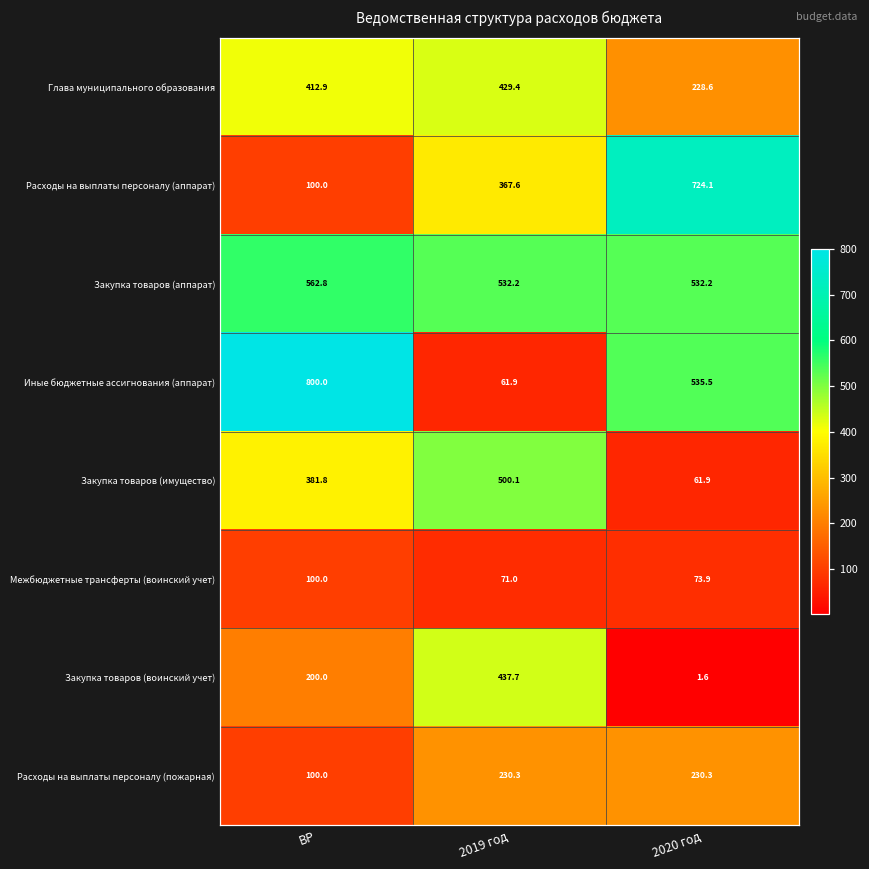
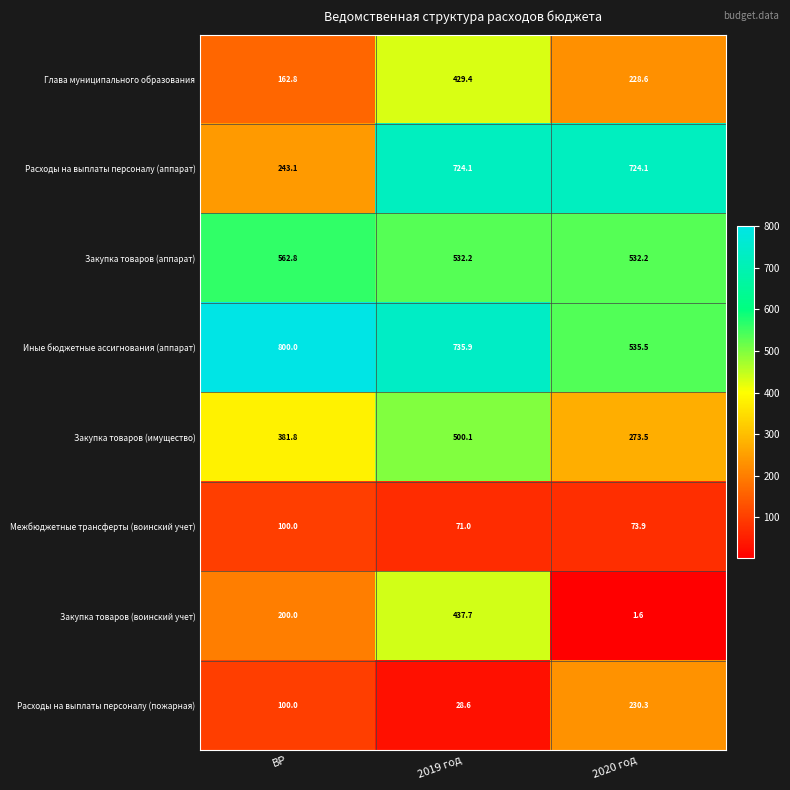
  {
    "Глава муниципального образования": {
-     "ВР": 412.9,
+     "ВР": 162.8,
      "2019 год": 429.4,
      "2020 год": 228.6
    },
    "Расходы на выплаты персоналу (аппарат)": {
-     "ВР": 100.0,
-     "2019 год": 367.6,
+     "ВР": 243.1,
+     "2019 год": 724.1,
      "2020 год": 724.1
    },
    "Закупка товаров (аппарат)": {
      "ВР": 562.8,
      "2019 год": 532.2,
      "2020 год": 532.2
    },
    "Иные бюджетные ассигнования (аппарат)": {
      "ВР": 800.0,
-     "2019 год": 61.9,
+     "2019 год": 735.9,
      "2020 год": 535.5
    },
    "Закупка товаров (имущество)": {
      "ВР": 381.8,
      "2019 год": 500.1,
-     "2020 год": 61.9
+     "2020 год": 273.5
    },
    "Межбюджетные трансферты (воинский учет)": {
      "ВР": 100.0,
      "2019 год": 71.0,
      "2020 год": 73.9
    },
    "Закупка товаров (воинский учет)": {
      "ВР": 200.0,
      "2019 год": 437.7,
      "2020 год": 1.6
    },
    "Расходы на выплаты персоналу (пожарная)": {
      "ВР": 100.0,
-     "2019 год": 230.3,
+     "2019 год": 28.6,
      "2020 год": 230.3
    }
  }
